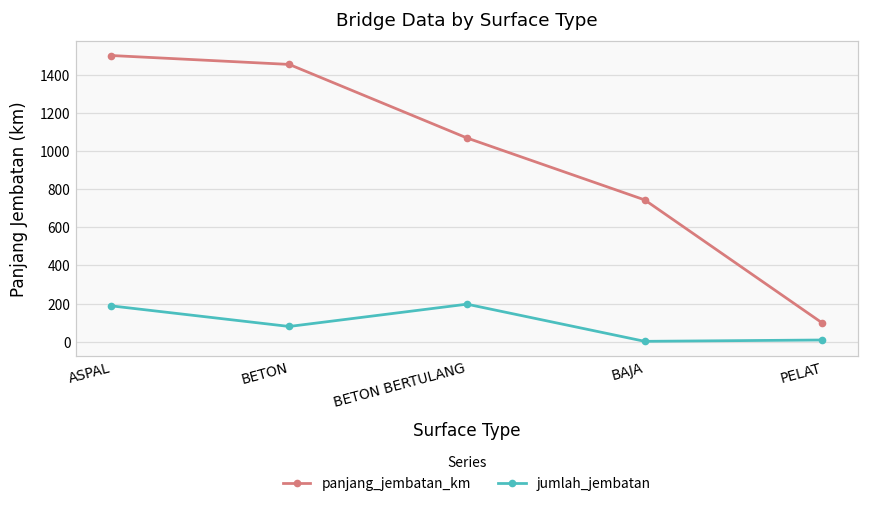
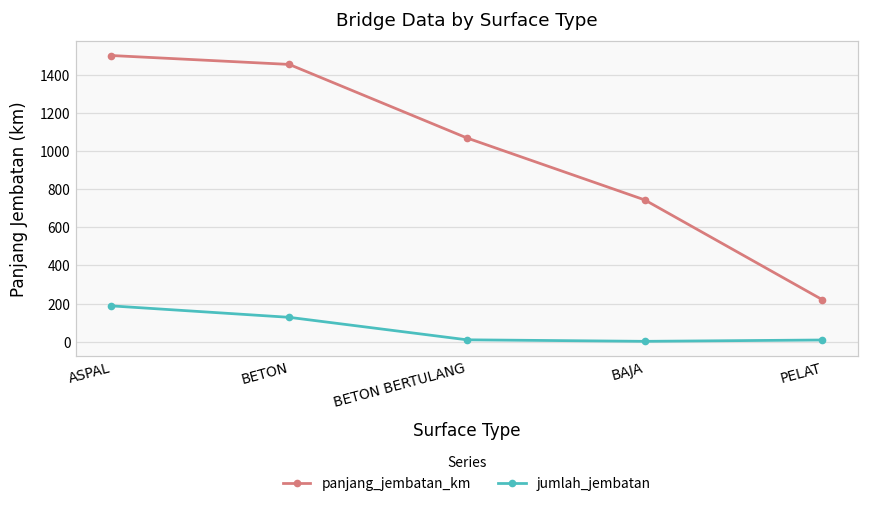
  {
    "panjang_jembatan_km": {
      "ASPAL": 1500,
      "BETON": 1460,
      "BETON BERTULANG": 1070,
      "BAJA": 740,
-     "PELAT": 100
+     "PELAT": 220
    },
    "jumlah_jembatan": {
      "ASPAL": 190,
-     "BETON": 80,
-     "BETON BERTULANG": 200,
+     "BETON": 130,
+     "BETON BERTULANG": 10,
      "BAJA": 0,
      "PELAT": 10
    }
  }
